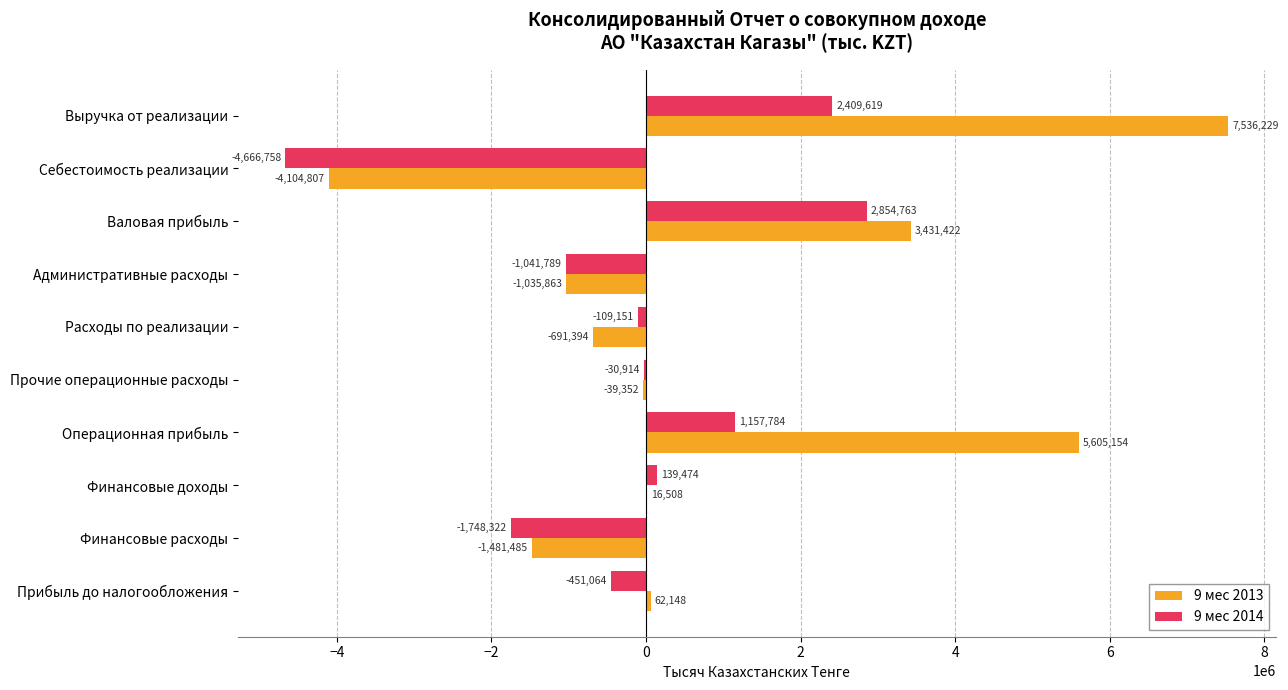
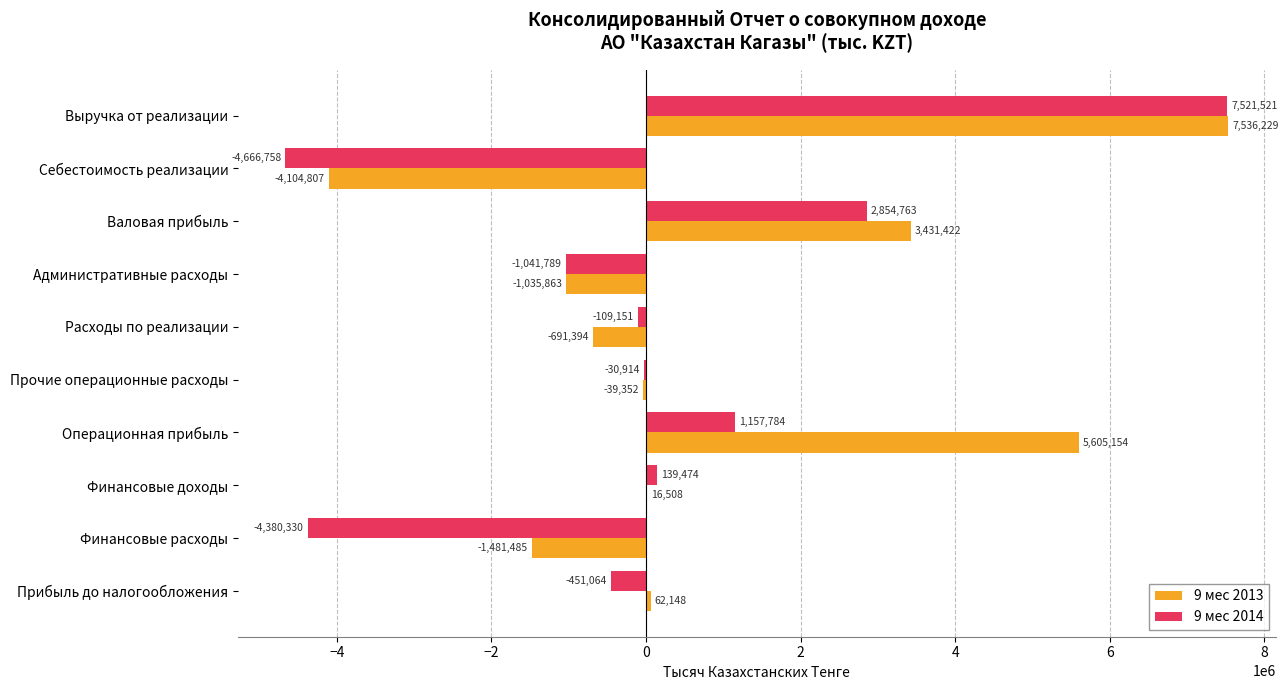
  {
    "9 мес 2013": {
      "Выручка от реализации": "7,536,229",
      "Себестоимость реализации": "-4,104,807",
      "Валовая прибыль": "3,431,422",
      "Административные расходы": "-1,035,863",
      "Расходы по реализации": "-691,394",
      "Прочие операционные расходы": "-39,352",
      "Операционная прибыль": "5,605,154",
      "Финансовые доходы": "16,508",
      "Финансовые расходы": "-1,481,485",
      "Прибыль до налогообложения": "62,148"
    },
    "9 мес 2014": {
-     "Выручка от реализации": "2,409,619",
+     "Выручка от реализации": "7,521,521",
      "Себестоимость реализации": "-4,666,758",
      "Валовая прибыль": "2,854,763",
      "Административные расходы": "-1,041,789",
      "Расходы по реализации": "-109,151",
      "Прочие операционные расходы": "-30,914",
      "Операционная прибыль": "1,157,784",
      "Финансовые доходы": "139,474",
-     "Финансовые расходы": "-1,748,322",
+     "Финансовые расходы": "-4,380,330",
      "Прибыль до налогообложения": "-451,064"
    }
  }
